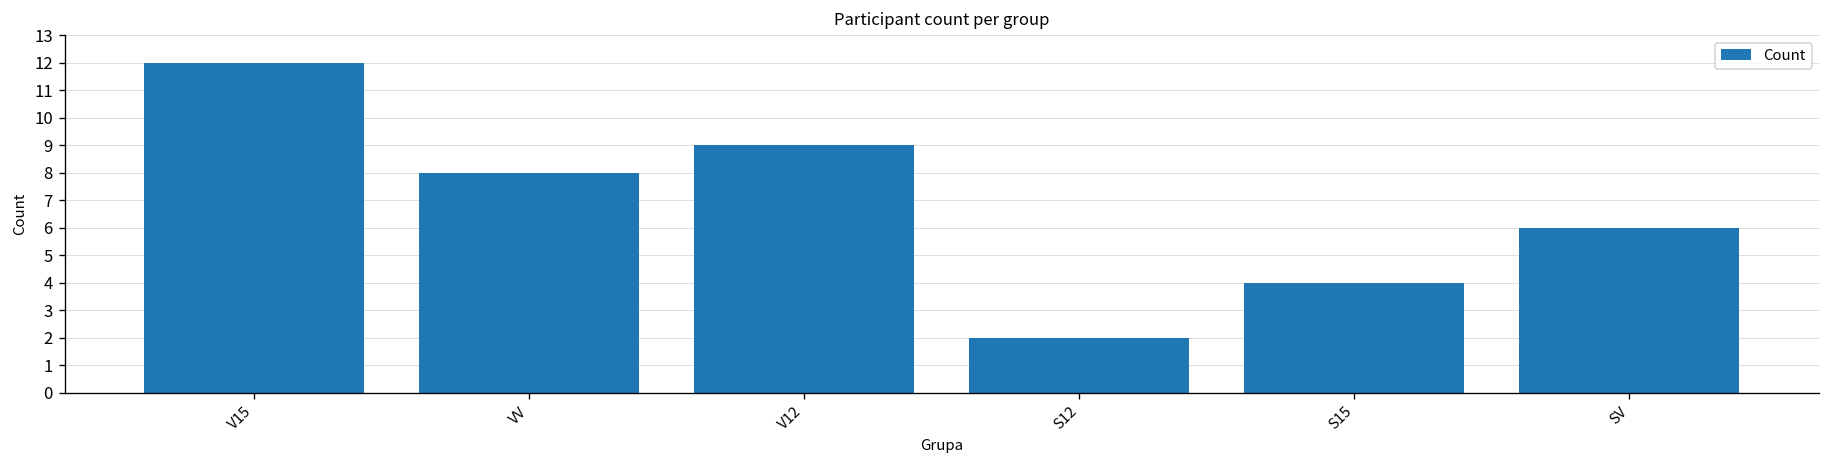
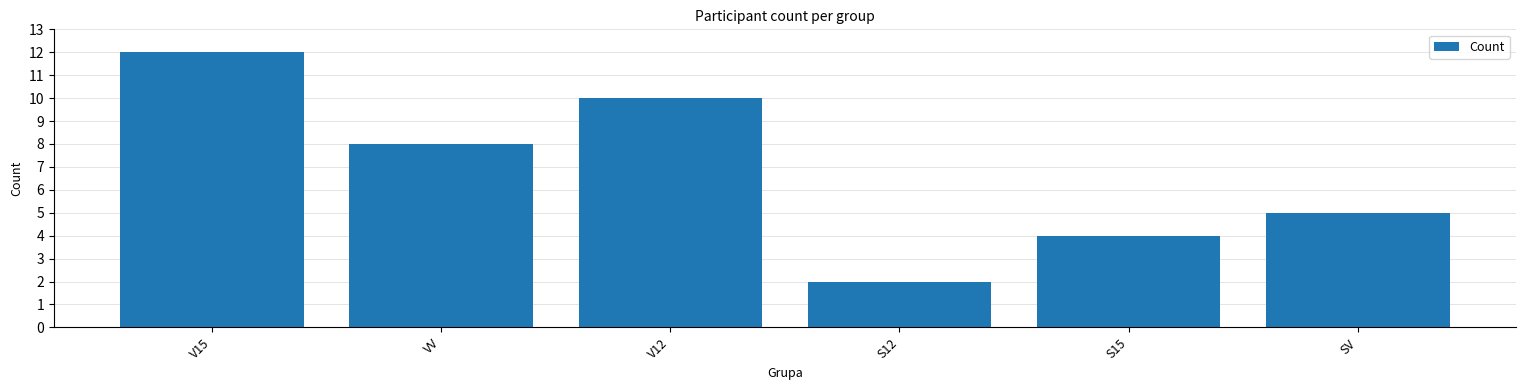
  {
    "V15": 12,
    "VV": 8,
-   "V12": 9,
+   "V12": 10,
    "S12": 2,
    "S15": 4,
-   "SV": 6
+   "SV": 5
  }
